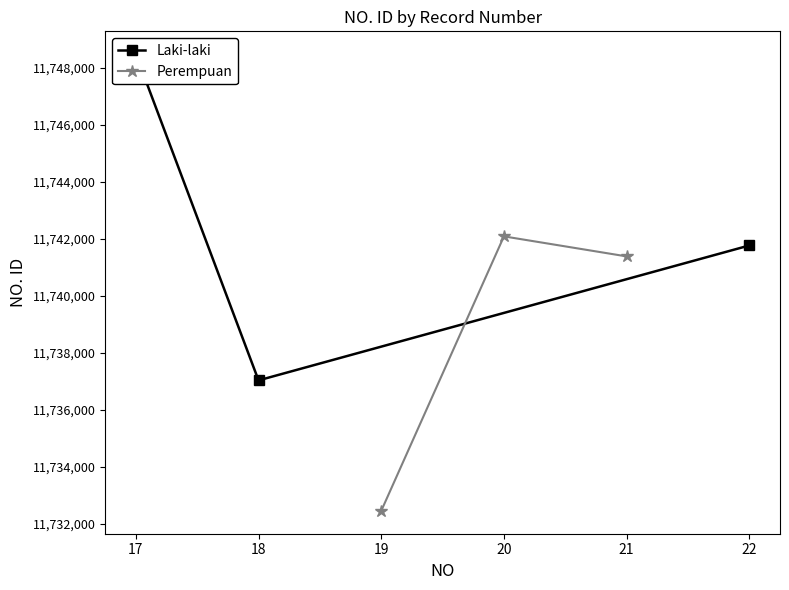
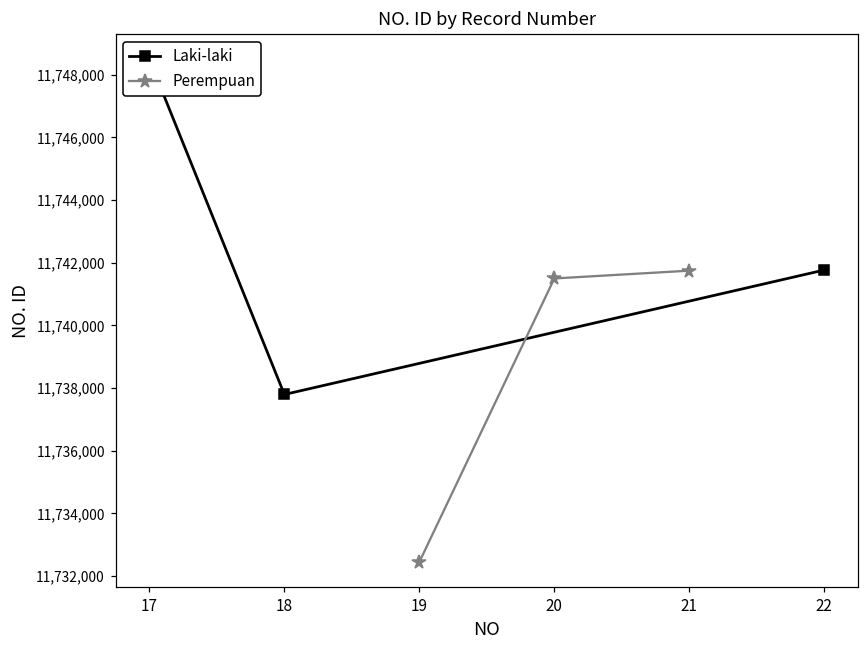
  {
    "Laki-laki": {
-     "18": "11,737,000",
+     "18": "11,737,800",
      "22": "11,741,800"
    },
    "Perempuan": {
      "19": "11,732,500",
-     "20": "11,742,100",
-     "21": "11,741,400"
+     "20": "11,741,500",
+     "21": "11,741,700"
    }
  }
